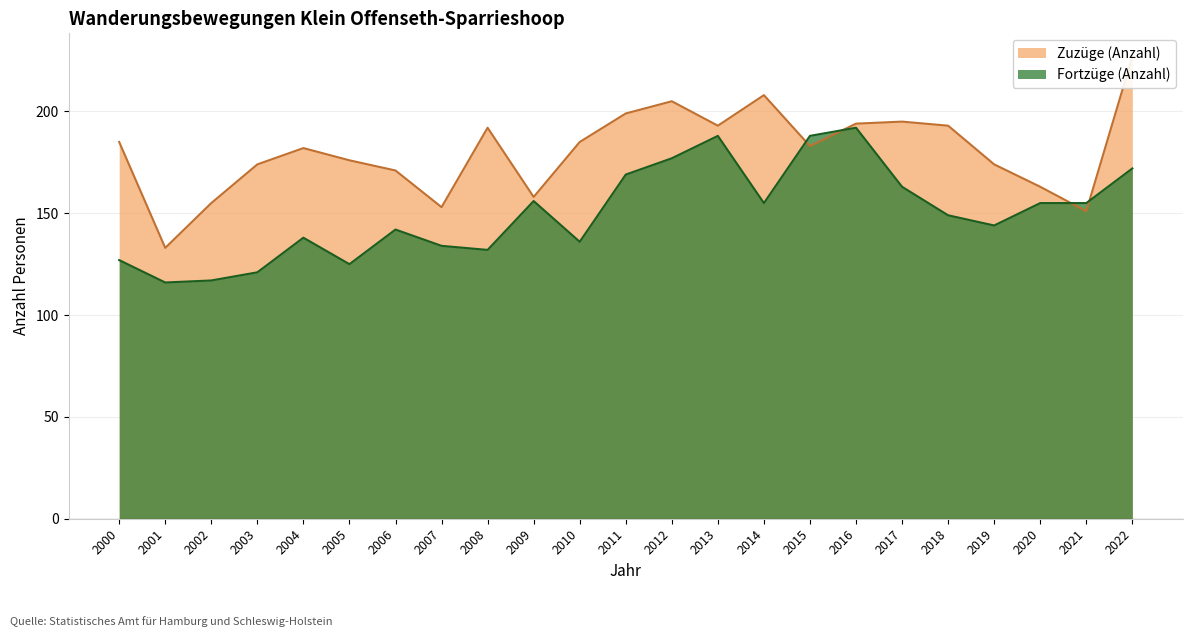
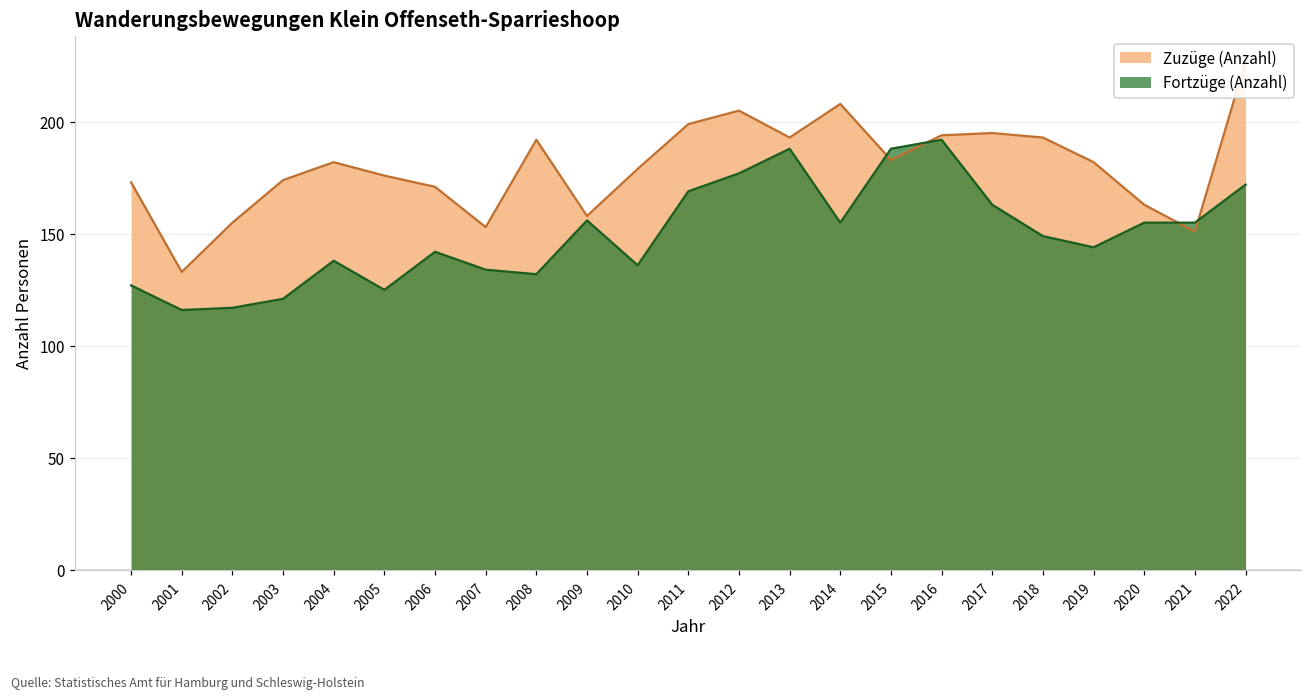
  {
    "Zuzüge (Anzahl)": {
-     "2000": 185,
+     "2000": 173,
      "2001": 133,
      "2002": 155,
      "2003": 174,
      "2004": 182,
      "2005": 176,
      "2006": 171,
      "2007": 153,
      "2008": 192,
      "2009": 158,
-     "2010": 185,
+     "2010": 179,
      "2011": 199,
      "2012": 205,
      "2013": 193,
      "2014": 208,
      "2015": 183,
      "2016": 194,
      "2017": 195,
      "2018": 193,
-     "2019": 174,
+     "2019": 182,
      "2020": 163,
      "2021": 151
    },
    "Fortzüge (Anzahl)": {
      "2000": 127,
      "2001": 116,
      "2002": 117,
      "2003": 121,
      "2004": 138,
      "2005": 125,
      "2006": 142,
      "2007": 134,
      "2008": 132,
      "2009": 156,
      "2010": 136,
      "2011": 169,
      "2012": 177,
      "2013": 188,
      "2014": 155,
      "2015": 188,
      "2016": 192,
      "2017": 163,
      "2018": 149,
      "2019": 144,
      "2020": 155,
      "2021": 155,
      "2022": 172
    }
  }
